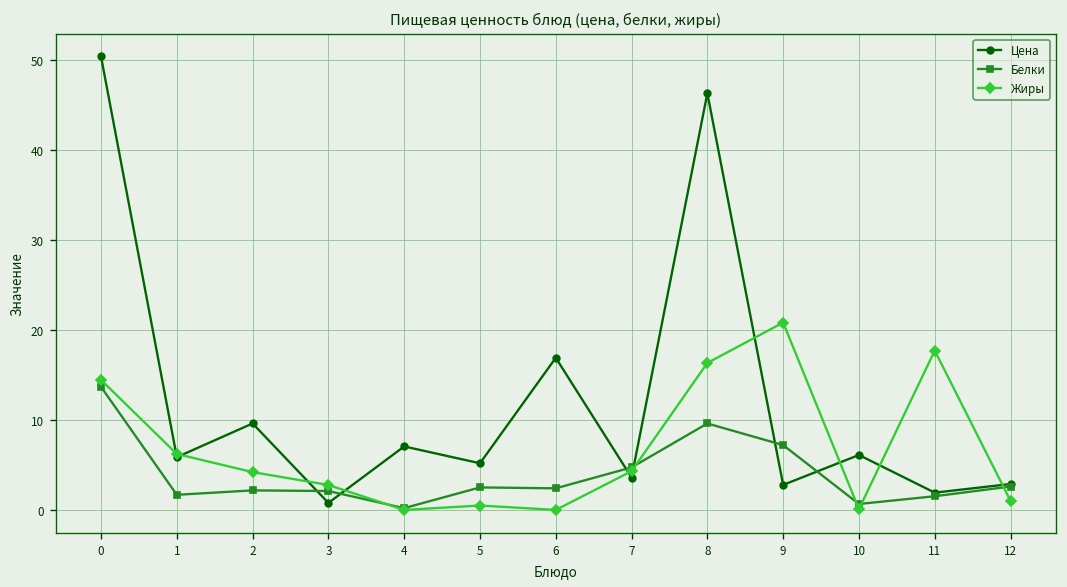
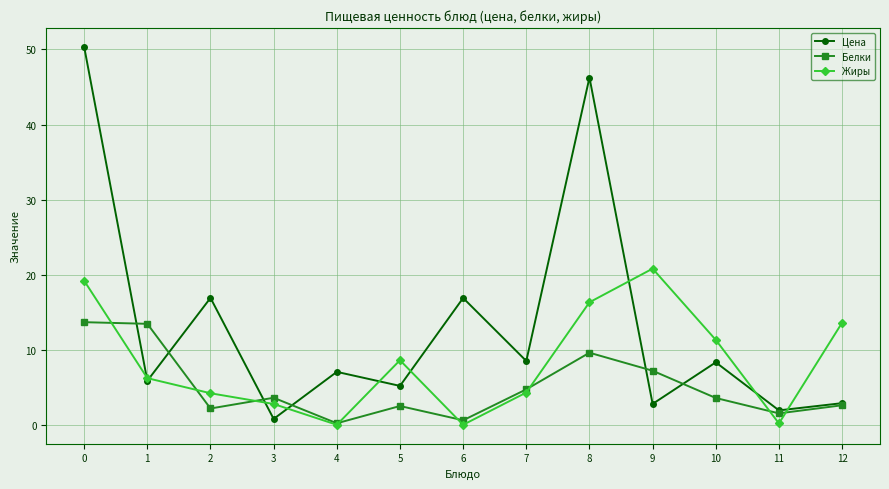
  {
    "Цена": {
      "0": 50,
      "1": 6,
-     "2": 10,
+     "2": 17,
      "3": 1,
      "4": 7,
      "5": 5,
      "6": 17,
-     "7": 4,
+     "7": 9,
      "8": 46,
      "9": 3,
-     "10": 6,
+     "10": 8,
      "11": 2
    },
    "Белки": {
      "0": 14,
-     "1": 2,
+     "1": 13,
      "2": 2,
-     "3": 2,
+     "3": 4,
      "5": 3,
-     "6": 2,
+     "6": 1,
      "7": 5,
      "8": 10,
      "9": 7,
-     "10": 1,
+     "10": 4,
      "11": 2
    },
    "Жиры": {
-     "0": 14,
+     "0": 19,
      "1": 6,
      "2": 4,
      "3": 3,
-     "5": 0,
+     "5": 9,
      "6": 0,
      "7": 4,
      "8": 16,
      "9": 21,
-     "10": 0,
-     "11": 18,
-     "12": 1
+     "10": 11,
+     "11": 0,
+     "12": 14
    }
  }
